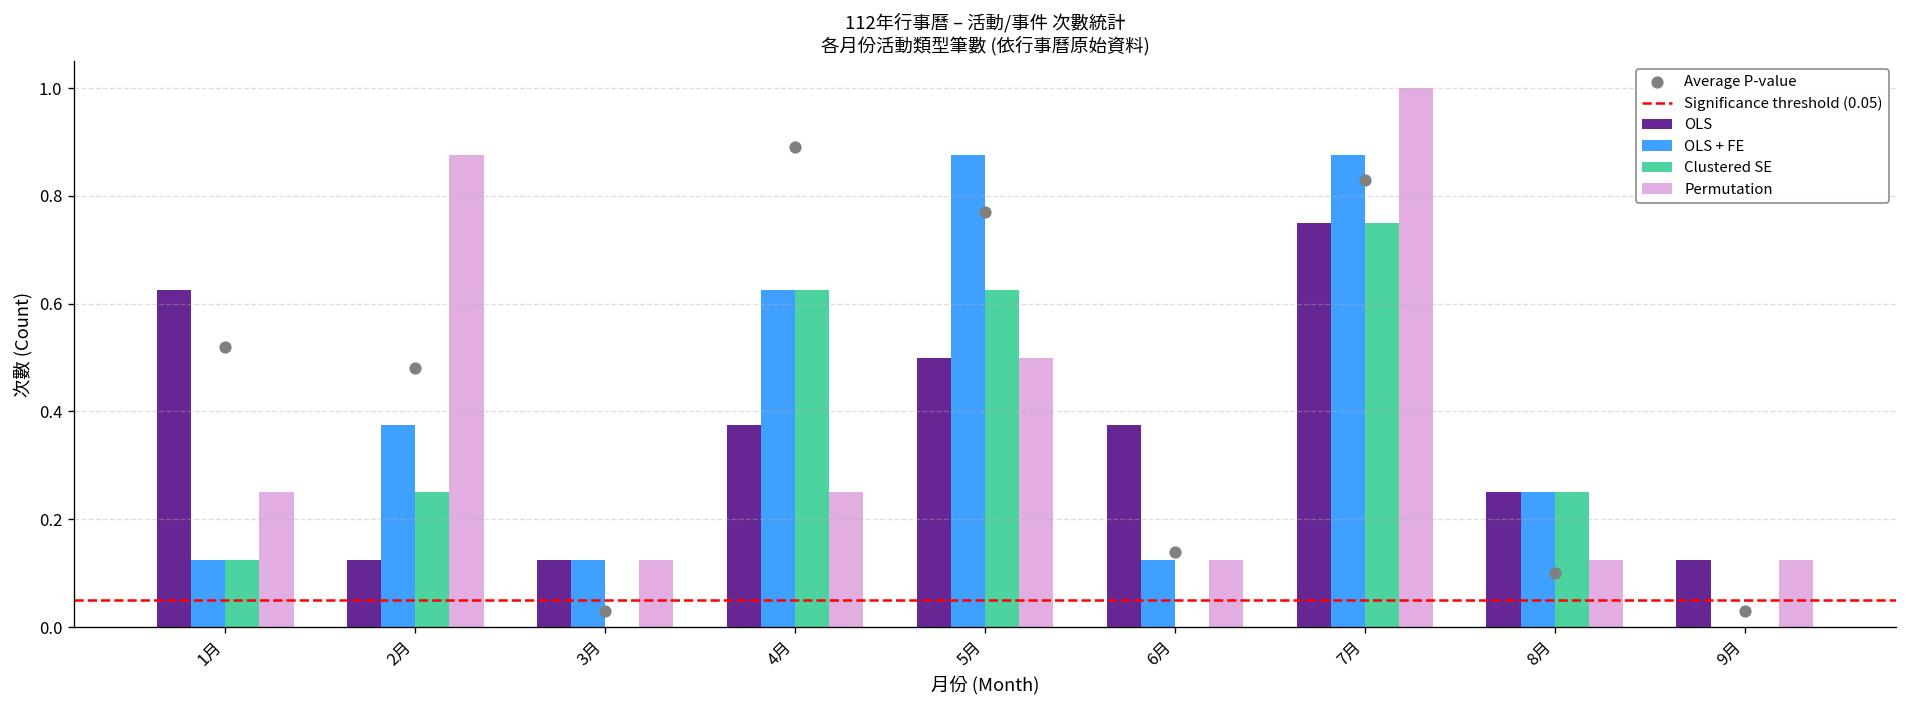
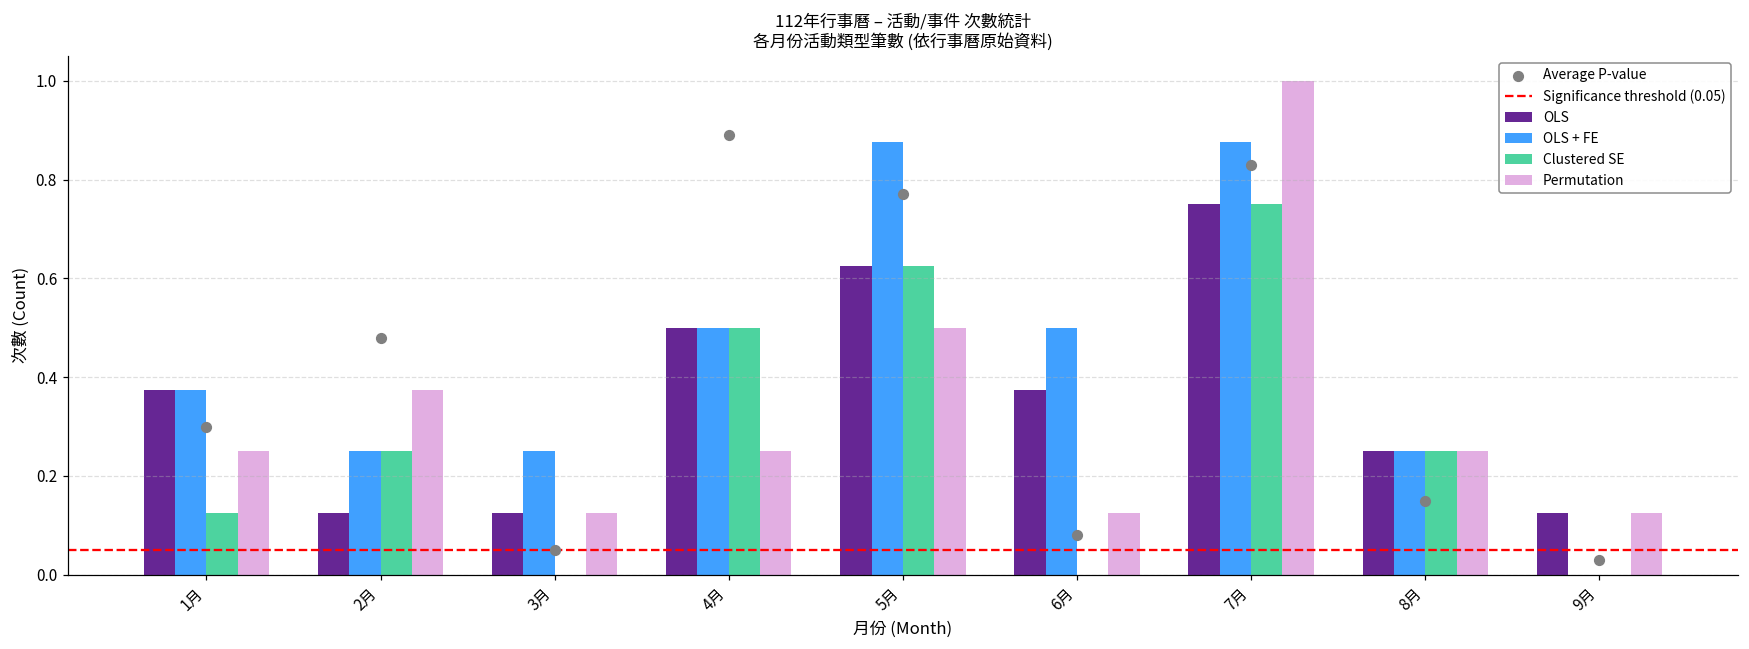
  {
    "OLS": {
-     "1月": 0.63,
+     "1月": 0.38,
      "2月": 0.13,
      "3月": 0.13,
-     "4月": 0.38,
-     "5月": 0.50,
+     "4月": 0.50,
+     "5月": 0.63,
      "6月": 0.38,
      "7月": 0.75,
      "8月": 0.25,
      "9月": 0.13
    },
    "Average P-value": {
-     "1月": 0.52,
-     "3月": 0.03,
-     "6月": 0.14,
-     "8月": 0.10
+     "1月": 0.30,
+     "3月": 0.05,
+     "6月": 0.08,
+     "8月": 0.15
    },
    "OLS + FE": {
-     "1月": 0.13,
-     "2月": 0.38,
-     "3月": 0.13,
-     "4月": 0.63,
+     "1月": 0.38,
+     "2月": 0.25,
+     "3月": 0.25,
+     "4月": 0.50,
      "5月": 0.88,
-     "6月": 0.13,
+     "6月": 0.50,
      "7月": 0.88,
      "8月": 0.25,
      "9月": 0.00
    },
    "Clustered SE": {
      "1月": 0.13,
      "2月": 0.25,
      "3月": 0.00,
-     "4月": 0.63,
+     "4月": 0.50,
      "5月": 0.63,
      "6月": 0.00,
      "7月": 0.75,
      "8月": 0.25,
      "9月": 0.00
    },
    "Permutation": {
      "1月": 0.25,
-     "2月": 0.88,
+     "2月": 0.38,
      "3月": 0.13,
      "4月": 0.25,
      "5月": 0.50,
      "6月": 0.13,
      "7月": 1.00,
-     "8月": 0.13,
+     "8月": 0.25,
      "9月": 0.13
    }
  }
